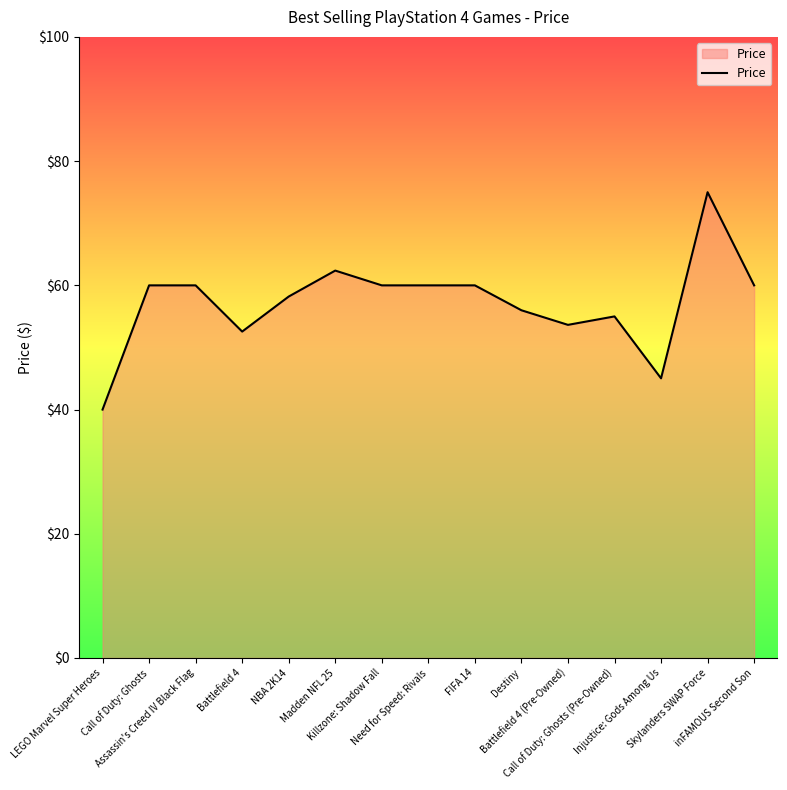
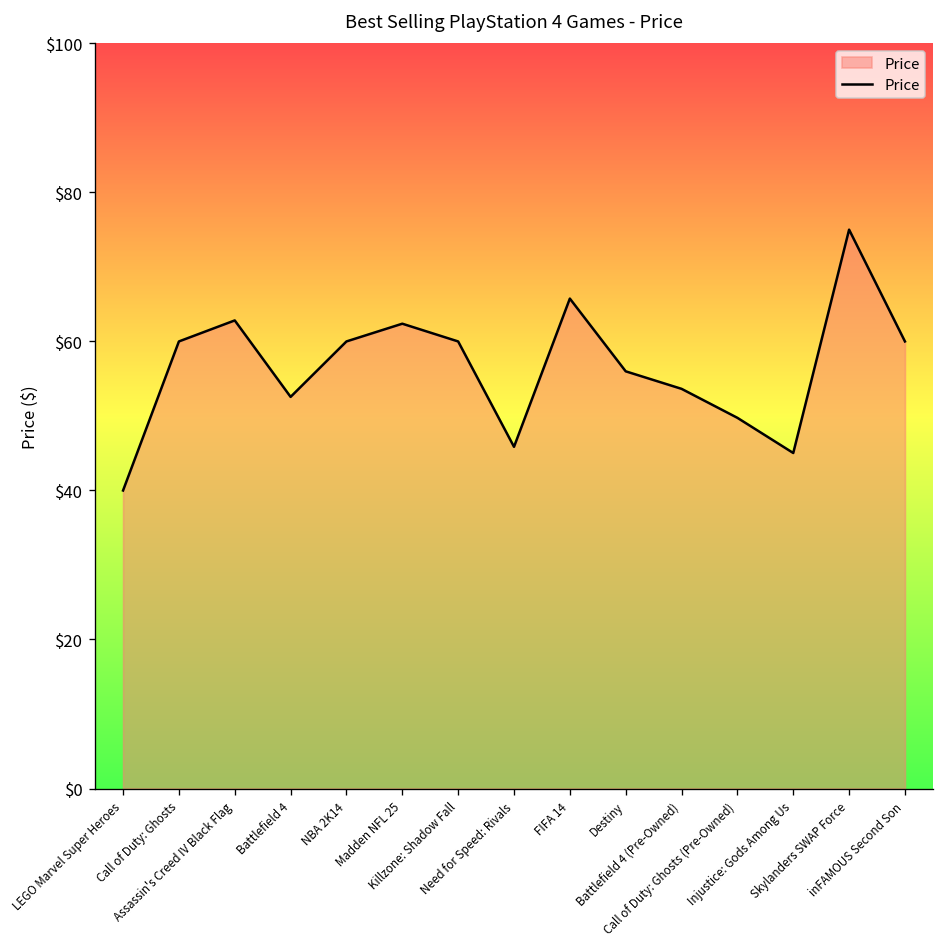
  {
    "LEGO Marvel Super Heroes": "$40",
    "Call of Duty: Ghosts": "$60",
-   "Assassin's Creed IV Black Flag": "$60",
+   "Assassin's Creed IV Black Flag": "$63",
    "Battlefield 4": "$53",
-   "NBA 2K14": "$58",
+   "NBA 2K14": "$60",
    "Madden NFL 25": "$62",
    "Killzone: Shadow Fall": "$60",
-   "Need for Speed: Rivals": "$60",
-   "FIFA 14": "$60",
+   "Need for Speed: Rivals": "$46",
+   "FIFA 14": "$66",
    "Destiny": "$56",
    "Battlefield 4 (Pre-Owned)": "$54",
-   "Call of Duty: Ghosts (Pre-Owned)": "$55",
+   "Call of Duty: Ghosts (Pre-Owned)": "$50",
    "Injustice: Gods Among Us": "$45",
    "Skylanders SWAP Force": "$75",
    "inFAMOUS Second Son": "$60"
  }
